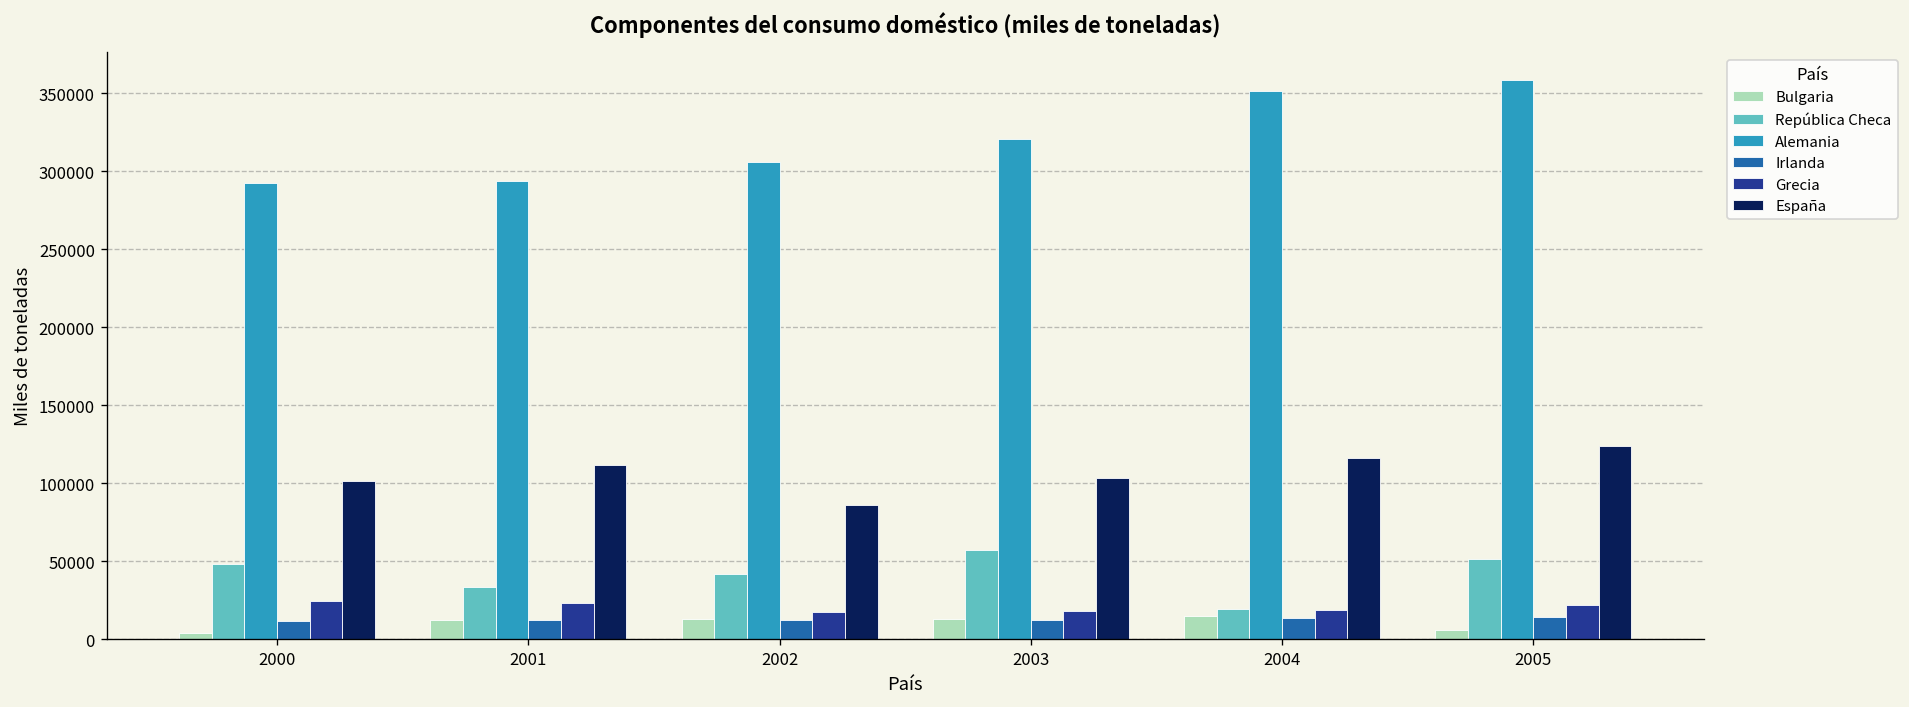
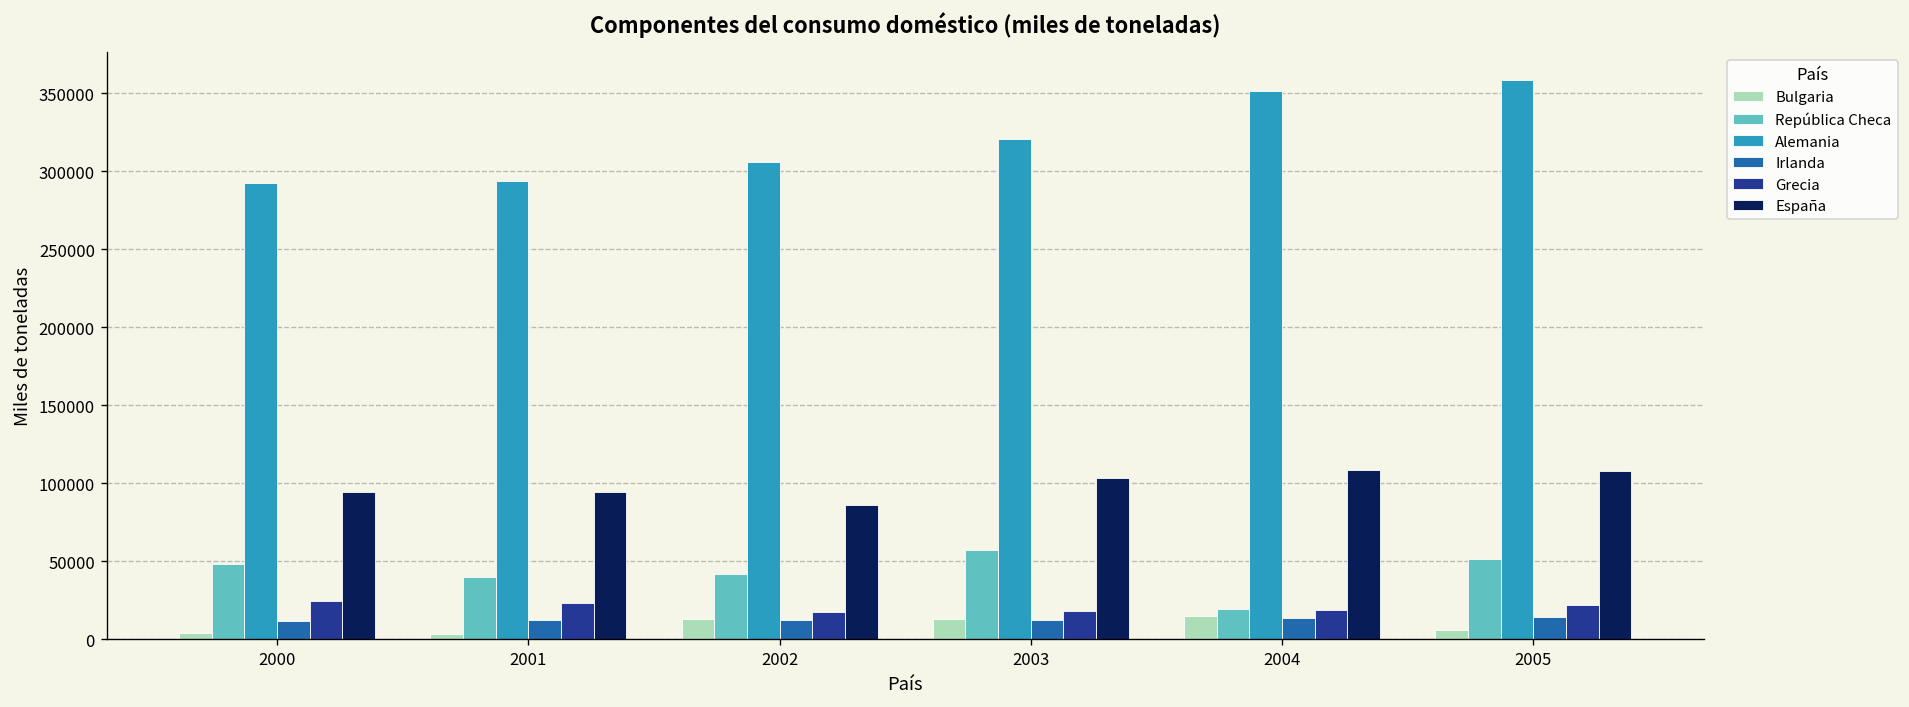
  {
    "Bulgaria": {
      "2000": 4000,
-     "2001": 12000,
+     "2001": 4000,
      "2002": 13000,
      "2003": 13000,
      "2004": 15000,
      "2005": 6000
    },
    "República Checa": {
      "2000": 49000,
-     "2001": 34000,
+     "2001": 40000,
      "2002": 42000,
      "2003": 57000,
      "2004": 20000,
      "2005": 51000
    },
    "España": {
-     "2000": 101000,
-     "2001": 112000,
+     "2000": 94000,
+     "2001": 94000,
      "2002": 86000,
      "2003": 103000,
-     "2004": 116000,
-     "2005": 124000
+     "2004": 109000,
+     "2005": 108000
    }
  }
